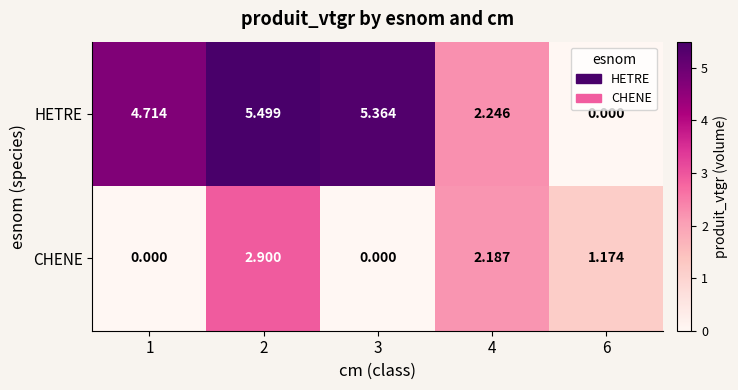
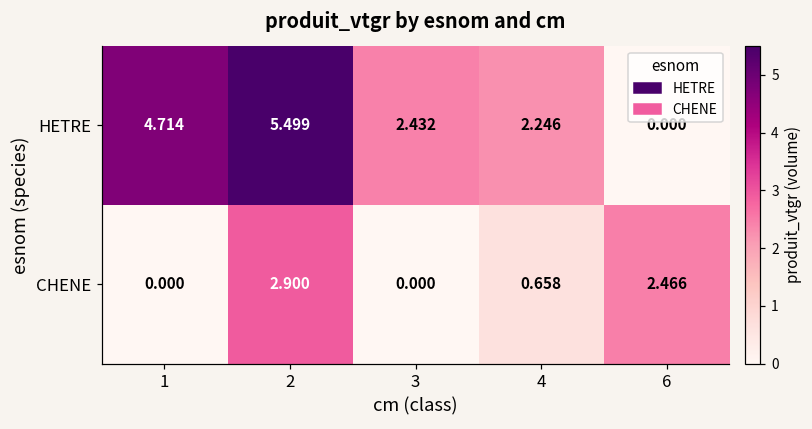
  {
    "HETRE": {
      "1": 4.714,
      "2": 5.499,
-     "3": 5.364,
+     "3": 2.432,
      "4": 2.246
    },
    "CHENE": {
      "1": 0.000,
      "2": 2.900,
      "3": 0.000,
-     "4": 2.187,
-     "6": 1.174
+     "4": 0.658,
+     "6": 2.466
    }
  }
